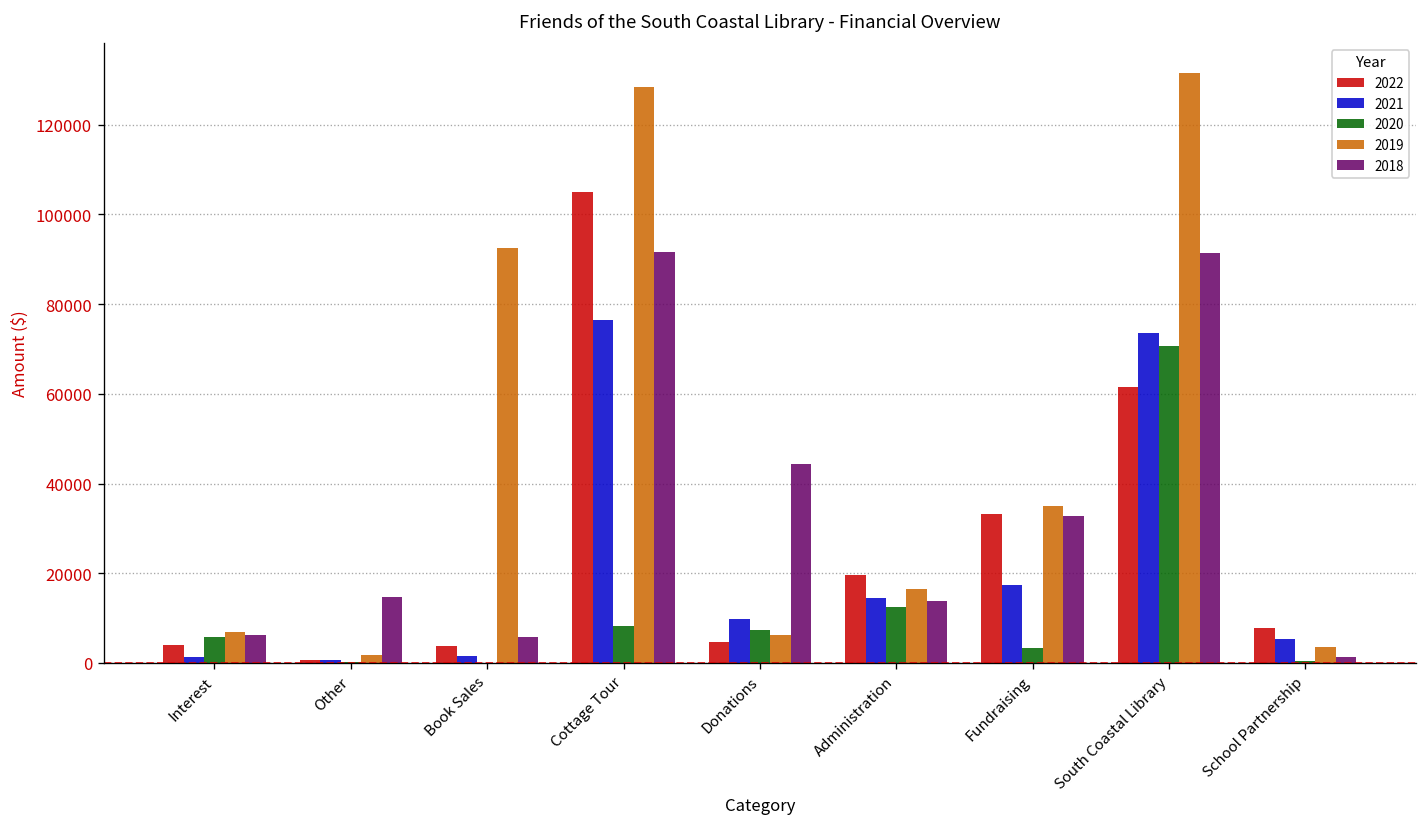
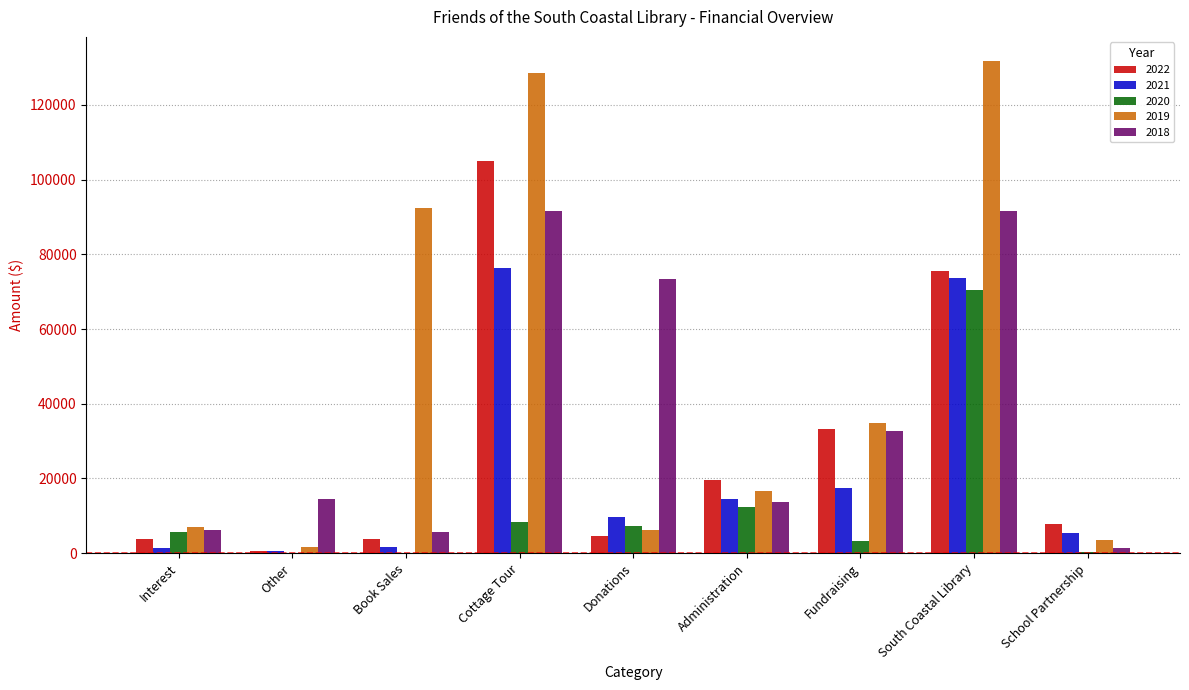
  {
    "2022": {
      "Interest": 4000,
      "Book Sales": 4000,
      "Cottage Tour": 105000,
      "Donations": 5000,
      "Administration": 20000,
      "Fundraising": 33000,
-     "South Coastal Library": 61000,
+     "South Coastal Library": 76000,
      "School Partnership": 8000
    },
    "2021": {
      "Interest": 1000,
      "Book Sales": 2000,
      "Cottage Tour": 76000,
      "Donations": 10000,
      "Administration": 15000,
      "Fundraising": 17000,
      "South Coastal Library": 74000,
      "School Partnership": 5000
    },
    "2020": {
      "Interest": 6000,
      "Book Sales": 0,
      "Cottage Tour": 8000,
      "Donations": 7000,
      "Administration": 12000,
      "Fundraising": 3000,
      "South Coastal Library": 71000
    },
    "2019": {
      "Interest": 7000,
      "Other": 2000,
      "Book Sales": 92000,
      "Cottage Tour": 128000,
      "Donations": 6000,
      "Administration": 17000,
      "Fundraising": 35000,
      "South Coastal Library": 132000,
      "School Partnership": 4000
    },
    "2018": {
      "Interest": 6000,
      "Other": 15000,
      "Book Sales": 6000,
      "Cottage Tour": 92000,
-     "Donations": 44000,
+     "Donations": 73000,
      "Administration": 14000,
      "Fundraising": 33000,
      "South Coastal Library": 91000,
      "School Partnership": 1000
    }
  }
